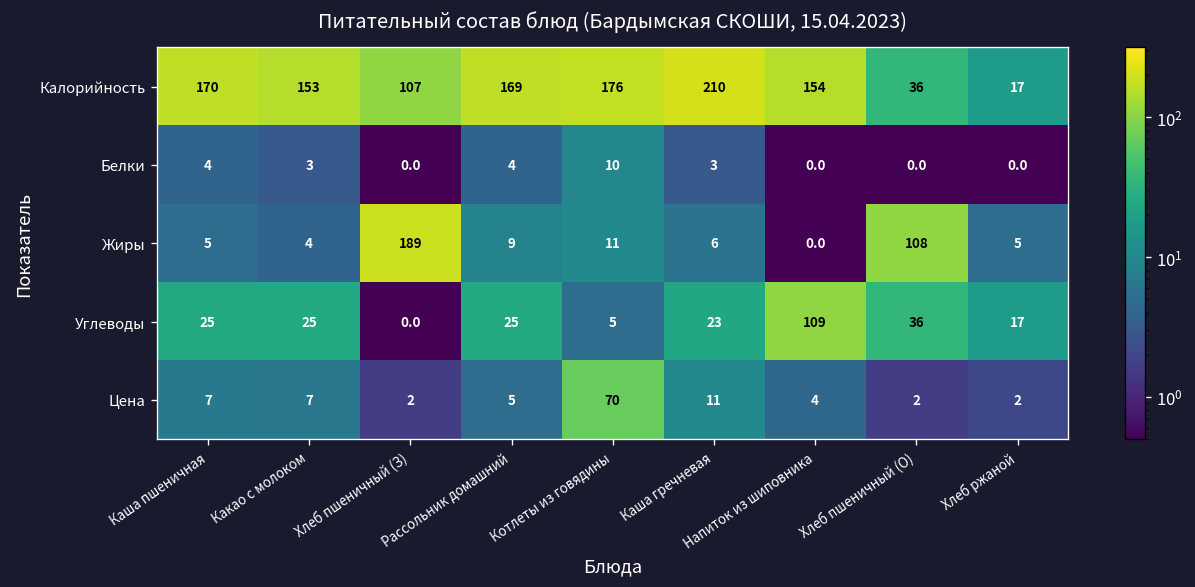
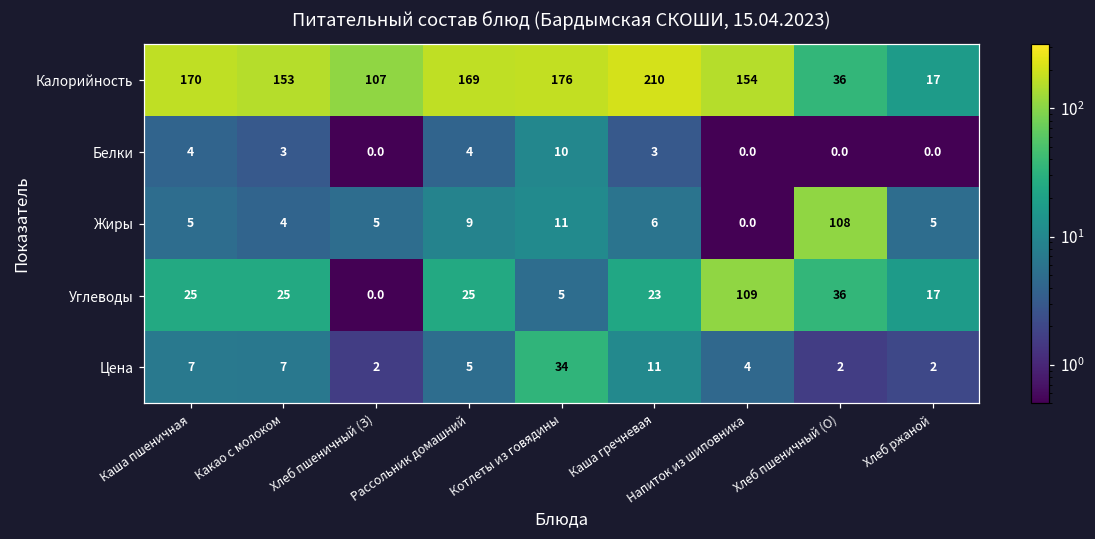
  {
    "Калорийность": {
      "Каша пшеничная": 170,
      "Какао с молоком": 153,
      "Хлеб пшеничный (З)": 107,
      "Рассольник домашний": 169,
      "Котлеты из говядины": 176,
      "Каша гречневая": 210,
      "Напиток из шиповника": 154,
      "Хлеб пшеничный (О)": 36,
      "Хлеб ржаной": 17
    },
    "Белки": {
      "Каша пшеничная": 4,
      "Какао с молоком": 3,
      "Хлеб пшеничный (З)": 0.0,
      "Рассольник домашний": 4,
      "Котлеты из говядины": 10,
      "Каша гречневая": 3,
      "Напиток из шиповника": 0.0,
      "Хлеб пшеничный (О)": 0.0,
      "Хлеб ржаной": 0.0
    },
    "Жиры": {
      "Каша пшеничная": 5,
      "Какао с молоком": 4,
-     "Хлеб пшеничный (З)": 189,
+     "Хлеб пшеничный (З)": 5,
      "Рассольник домашний": 9,
      "Котлеты из говядины": 11,
      "Каша гречневая": 6,
      "Напиток из шиповника": 0.0,
      "Хлеб пшеничный (О)": 108,
      "Хлеб ржаной": 5
    },
    "Углеводы": {
      "Каша пшеничная": 25,
      "Какао с молоком": 25,
      "Хлеб пшеничный (З)": 0.0,
      "Рассольник домашний": 25,
      "Котлеты из говядины": 5,
      "Каша гречневая": 23,
      "Напиток из шиповника": 109,
      "Хлеб пшеничный (О)": 36,
      "Хлеб ржаной": 17
    },
    "Цена": {
      "Каша пшеничная": 7,
      "Какао с молоком": 7,
      "Хлеб пшеничный (З)": 2,
      "Рассольник домашний": 5,
-     "Котлеты из говядины": 70,
+     "Котлеты из говядины": 34,
      "Каша гречневая": 11,
      "Напиток из шиповника": 4,
      "Хлеб пшеничный (О)": 2,
      "Хлеб ржаной": 2
    }
  }
